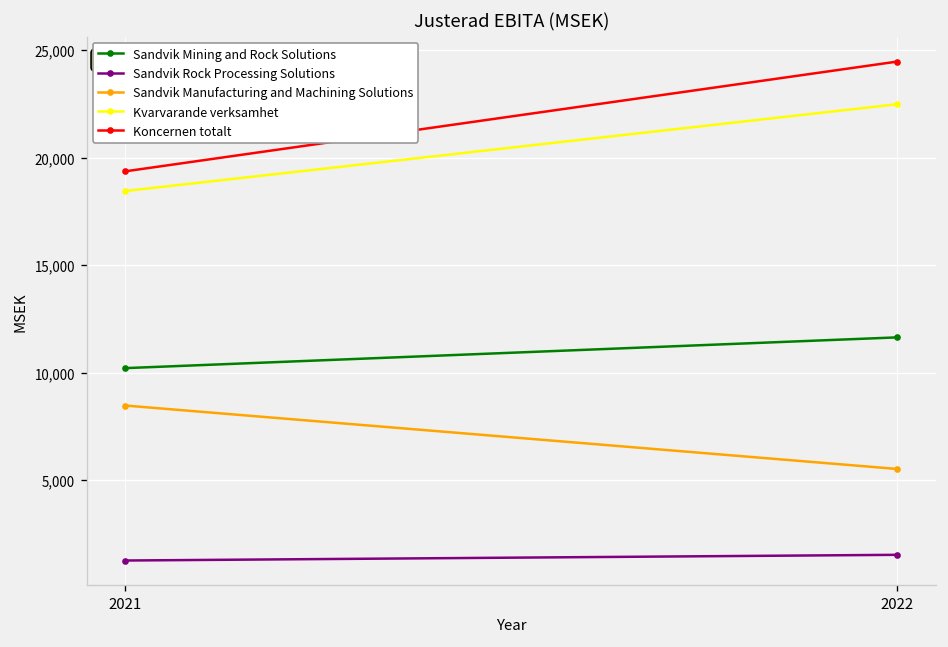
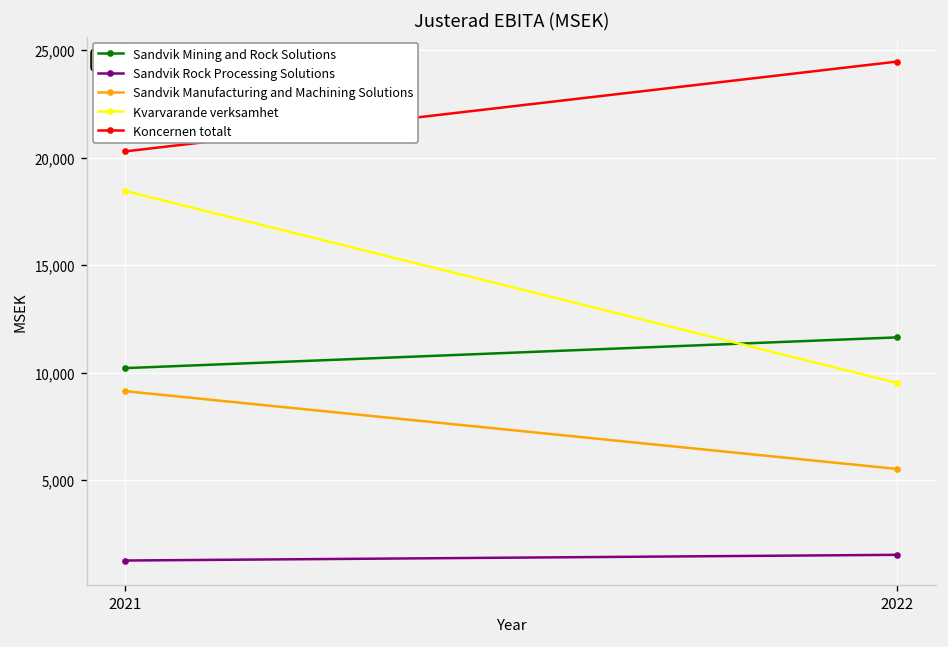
  {
    "Sandvik Mining and Rock Solutions": {
      "2021": "10,200",
      "2022": "11,600"
    },
    "Sandvik Rock Processing Solutions": {
      "2021": "1,300",
      "2022": "1,500"
    },
    "Sandvik Manufacturing and Machining Solutions": {
-     "2021": "8,500",
+     "2021": "9,100",
      "2022": "5,500"
    },
    "Kvarvarande verksamhet": {
      "2021": "18,400",
-     "2022": "22,500"
+     "2022": "9,500"
    },
    "Koncernen totalt": {
-     "2021": "19,400",
+     "2021": "20,300",
      "2022": "24,500"
    }
  }
